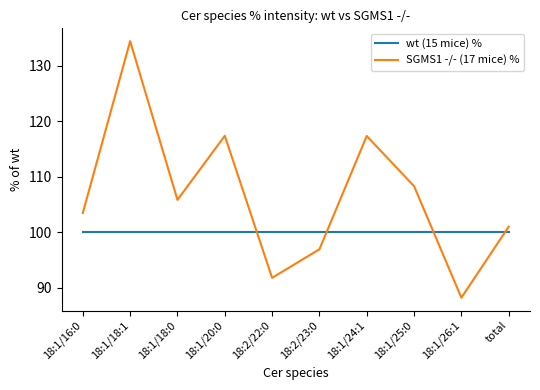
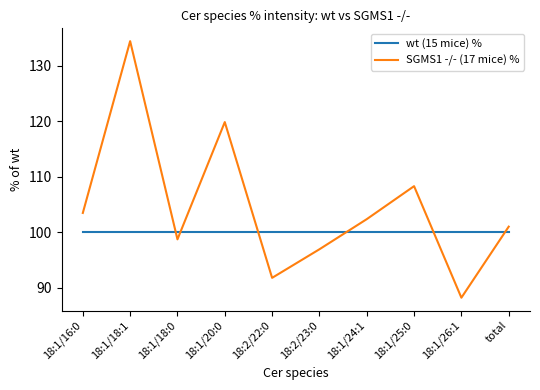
  {
    "wt (15 mice) %": {
      "18:1/16:0": 100,
      "18:1/18:1": 100,
      "18:1/18:0": 100,
      "18:1/20:0": 100,
      "18:2/22:0": 100,
      "18:2/23:0": 100,
      "18:1/24:1": 100,
      "18:1/25:0": 100,
      "18:1/26:1": 100,
      "total": 100
    },
    "SGMS1 -/- (17 mice) %": {
      "18:1/16:0": 103,
      "18:1/18:1": 134,
-     "18:1/18:0": 106,
-     "18:1/20:0": 117,
+     "18:1/18:0": 99,
+     "18:1/20:0": 120,
      "18:2/22:0": 92,
      "18:2/23:0": 97,
-     "18:1/24:1": 117,
+     "18:1/24:1": 102,
      "18:1/25:0": 108,
      "18:1/26:1": 88,
      "total": 101
    }
  }
